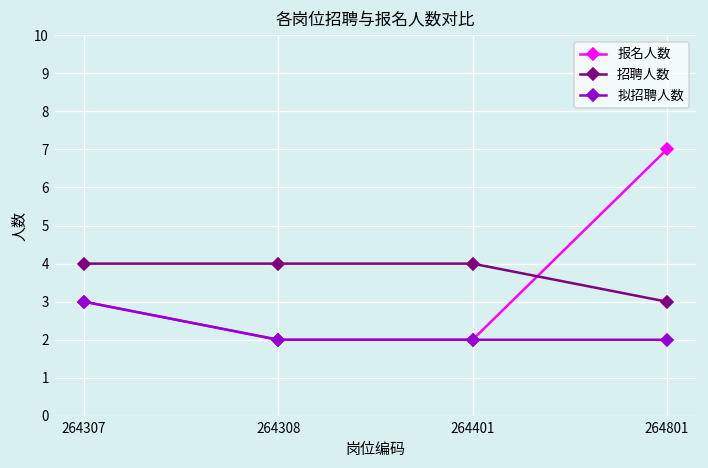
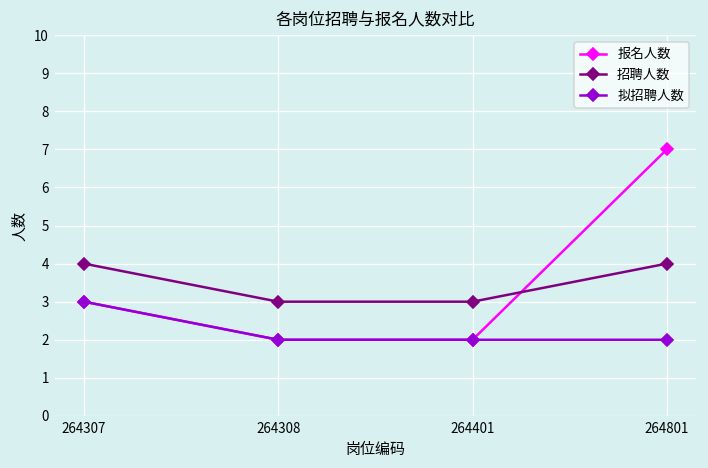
  {
    "报名人数": {
      "264801": 7
    },
    "招聘人数": {
      "264307": 4,
-     "264308": 4,
-     "264401": 4,
-     "264801": 3
+     "264308": 3,
+     "264401": 3,
+     "264801": 4
    },
    "拟招聘人数": {
      "264801": 2
    }
  }
